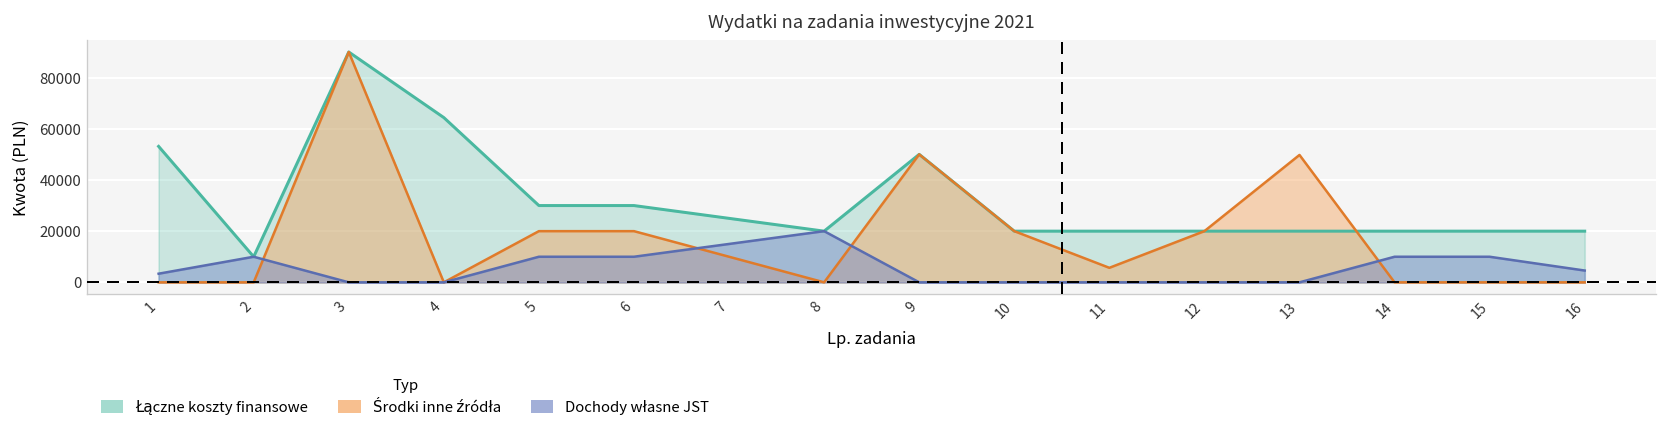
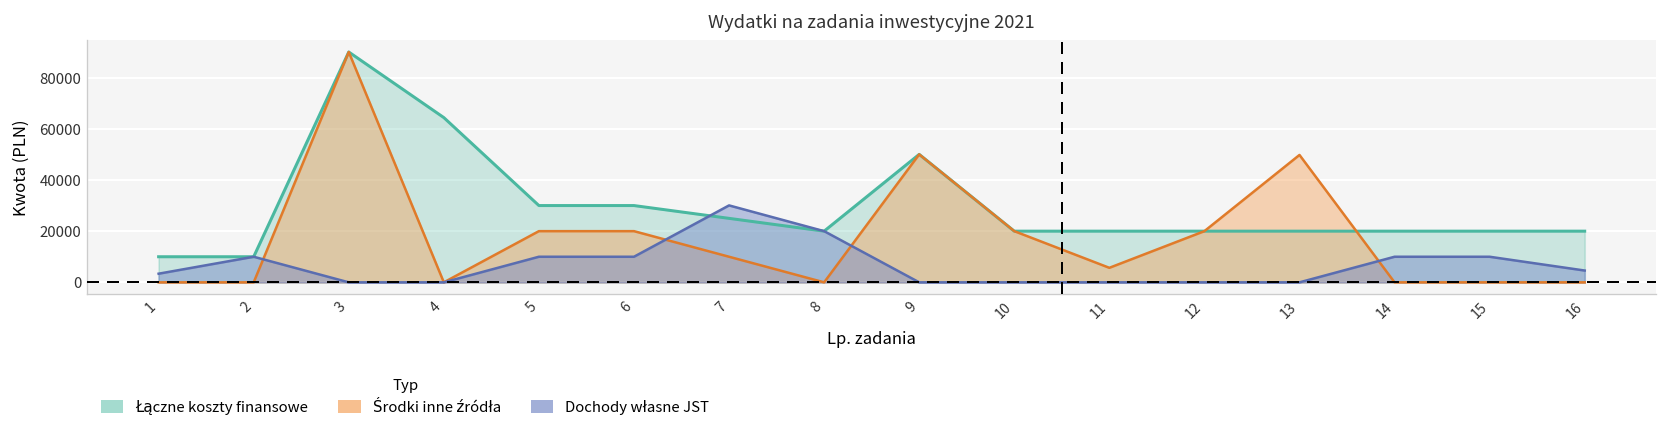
  {
    "Łączne koszty finansowe": {
-     "1": 53000,
+     "1": 10000,
      "4": 64000,
      "5": 30000,
      "6": 30000,
      "7": 25000,
      "11": 20000,
      "13": 20000,
      "14": 20000,
      "15": 20000,
      "16": 20000
    },
    "Środki inne źródła": {
      "1": 0,
      "2": 0,
      "5": 20000,
      "6": 20000,
      "7": 10000,
      "8": 0,
      "11": 6000,
      "13": 50000,
      "14": 0,
      "15": 0,
      "16": 0
    },
    "Dochody własne JST": {
      "1": 3000,
      "3": 0,
      "5": 10000,
      "6": 10000,
-     "7": 15000,
+     "7": 30000,
      "9": 0,
      "10": 0,
      "11": 0,
      "12": 0,
      "13": 0,
      "14": 10000,
      "15": 10000,
      "16": 5000
    }
  }
